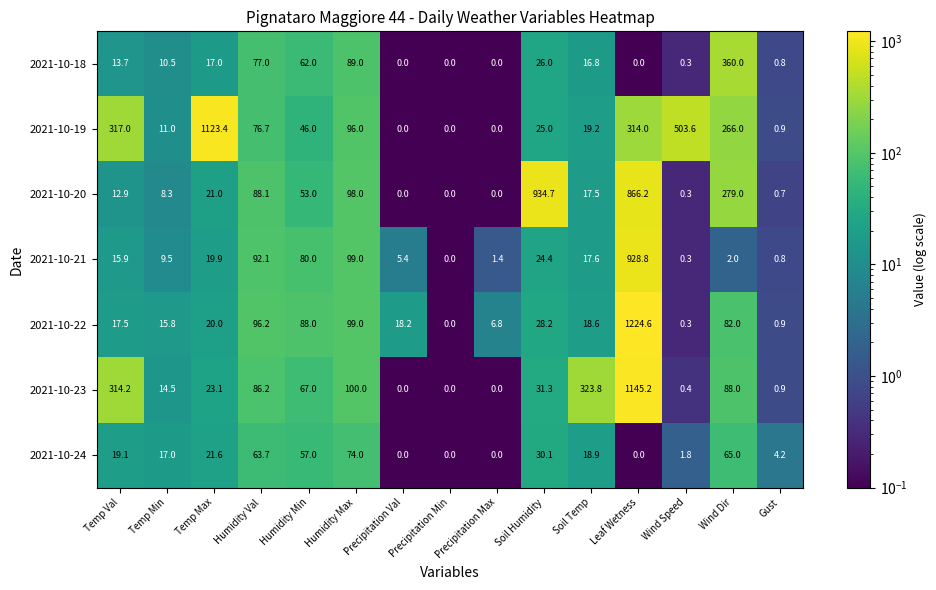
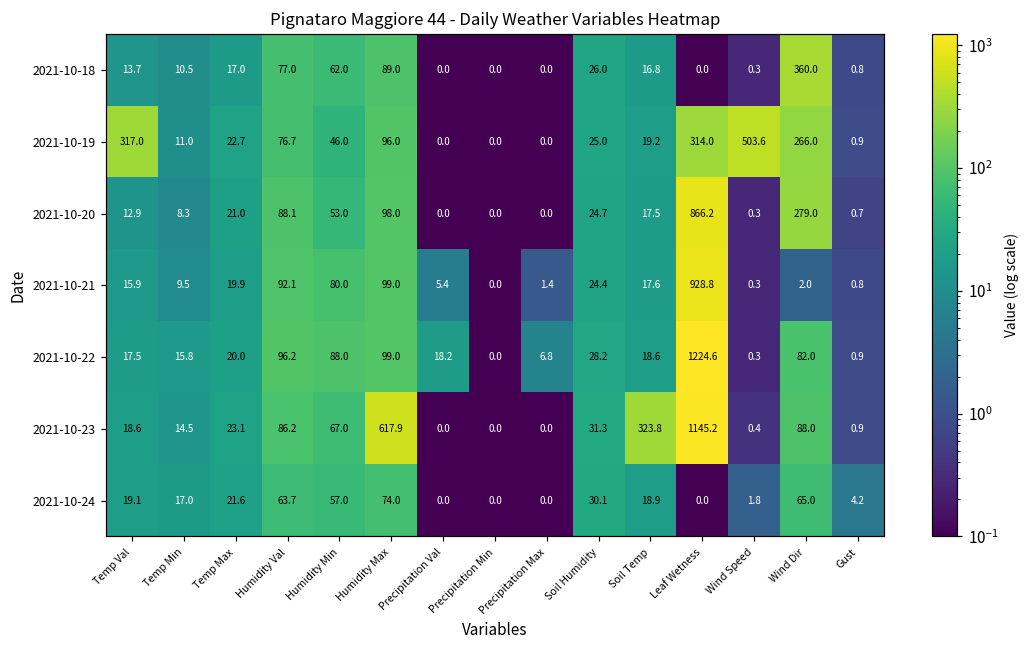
  {
    "2021-10-18": {
      "Temp Val": 13.7,
      "Temp Min": 10.5,
      "Temp Max": 17.0,
      "Humidity Val": 77.0,
      "Humidity Min": 62.0,
      "Humidity Max": 89.0,
      "Precipitation Val": 0.0,
      "Precipitation Min": 0.0,
      "Precipitation Max": 0.0,
      "Soil Humidity": 26.0,
      "Soil Temp": 16.8,
      "Leaf Wetness": 0.0,
      "Wind Speed": 0.3,
      "Wind Dir": 360.0,
      "Gust": 0.8
    },
    "2021-10-19": {
      "Temp Val": 317.0,
      "Temp Min": 11.0,
-     "Temp Max": 1123.4,
+     "Temp Max": 22.7,
      "Humidity Val": 76.7,
      "Humidity Min": 46.0,
      "Humidity Max": 96.0,
      "Precipitation Val": 0.0,
      "Precipitation Min": 0.0,
      "Precipitation Max": 0.0,
      "Soil Humidity": 25.0,
      "Soil Temp": 19.2,
      "Leaf Wetness": 314.0,
      "Wind Speed": 503.6,
      "Wind Dir": 266.0,
      "Gust": 0.9
    },
    "2021-10-20": {
      "Temp Val": 12.9,
      "Temp Min": 8.3,
      "Temp Max": 21.0,
      "Humidity Val": 88.1,
      "Humidity Min": 53.0,
      "Humidity Max": 98.0,
      "Precipitation Val": 0.0,
      "Precipitation Min": 0.0,
      "Precipitation Max": 0.0,
-     "Soil Humidity": 934.7,
+     "Soil Humidity": 24.7,
      "Soil Temp": 17.5,
      "Leaf Wetness": 866.2,
      "Wind Speed": 0.3,
      "Wind Dir": 279.0,
      "Gust": 0.7
    },
    "2021-10-21": {
      "Temp Val": 15.9,
      "Temp Min": 9.5,
      "Temp Max": 19.9,
      "Humidity Val": 92.1,
      "Humidity Min": 80.0,
      "Humidity Max": 99.0,
      "Precipitation Val": 5.4,
      "Precipitation Min": 0.0,
      "Precipitation Max": 1.4,
      "Soil Humidity": 24.4,
      "Soil Temp": 17.6,
      "Leaf Wetness": 928.8,
      "Wind Speed": 0.3,
      "Wind Dir": 2.0,
      "Gust": 0.8
    },
    "2021-10-22": {
      "Temp Val": 17.5,
      "Temp Min": 15.8,
      "Temp Max": 20.0,
      "Humidity Val": 96.2,
      "Humidity Min": 88.0,
      "Humidity Max": 99.0,
      "Precipitation Val": 18.2,
      "Precipitation Min": 0.0,
      "Precipitation Max": 6.8,
      "Soil Humidity": 28.2,
      "Soil Temp": 18.6,
      "Leaf Wetness": 1224.6,
      "Wind Speed": 0.3,
      "Wind Dir": 82.0,
      "Gust": 0.9
    },
    "2021-10-23": {
-     "Temp Val": 314.2,
+     "Temp Val": 18.6,
      "Temp Min": 14.5,
      "Temp Max": 23.1,
      "Humidity Val": 86.2,
      "Humidity Min": 67.0,
-     "Humidity Max": 100.0,
+     "Humidity Max": 617.9,
      "Precipitation Val": 0.0,
      "Precipitation Min": 0.0,
      "Precipitation Max": 0.0,
      "Soil Humidity": 31.3,
      "Soil Temp": 323.8,
      "Leaf Wetness": 1145.2,
      "Wind Speed": 0.4,
      "Wind Dir": 88.0,
      "Gust": 0.9
    },
    "2021-10-24": {
      "Temp Val": 19.1,
      "Temp Min": 17.0,
      "Temp Max": 21.6,
      "Humidity Val": 63.7,
      "Humidity Min": 57.0,
      "Humidity Max": 74.0,
      "Precipitation Val": 0.0,
      "Precipitation Min": 0.0,
      "Precipitation Max": 0.0,
      "Soil Humidity": 30.1,
      "Soil Temp": 18.9,
      "Leaf Wetness": 0.0,
      "Wind Speed": 1.8,
      "Wind Dir": 65.0,
      "Gust": 4.2
    }
  }
